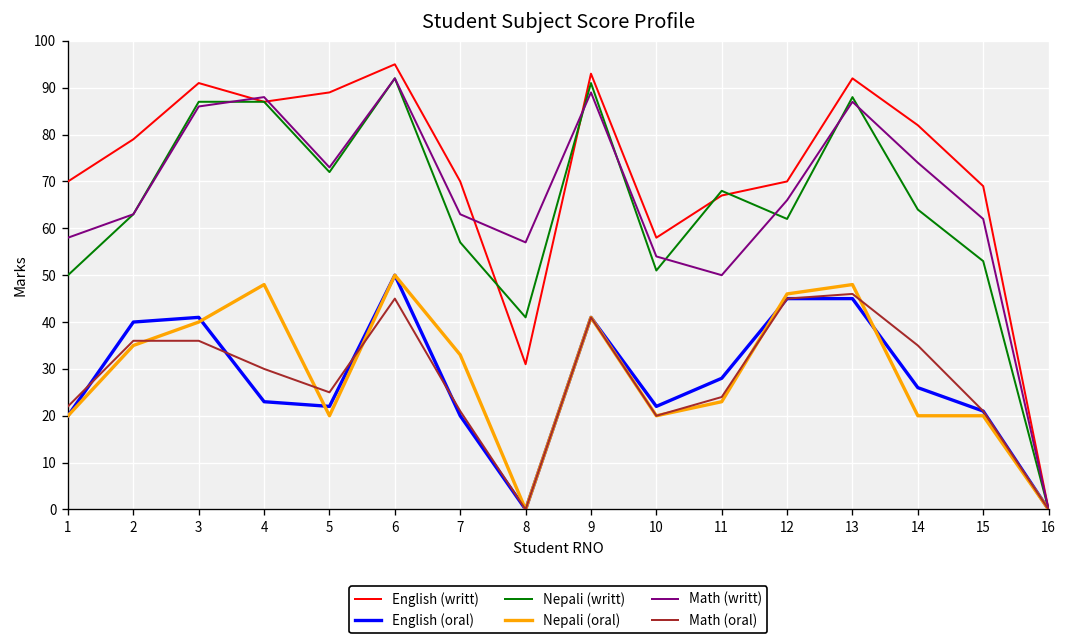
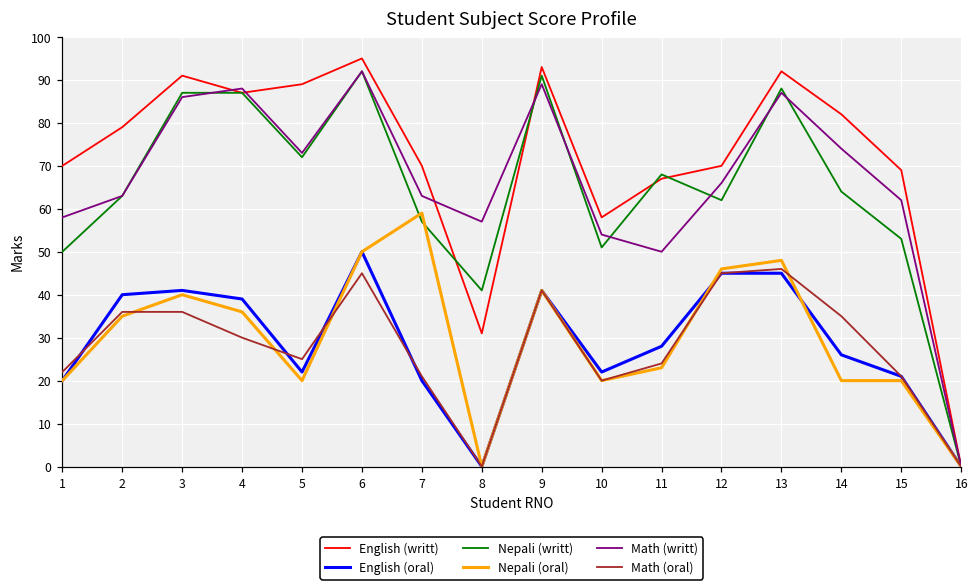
  {
    "English (writt)": {
      "1": 70,
      "2": 79,
      "3": 91,
      "5": 89,
      "6": 95,
      "7": 70,
      "8": 31,
      "9": 93,
      "10": 58,
      "11": 67,
      "12": 70,
      "13": 92,
      "14": 82,
      "15": 69
    },
    "English (oral)": {
      "2": 40,
      "3": 41,
-     "4": 23,
+     "4": 39,
      "5": 22,
      "7": 20,
      "10": 22,
      "11": 28,
      "13": 45,
      "14": 26
    },
    "Nepali (writt)": {
      "1": 50,
      "3": 87,
      "5": 72,
      "7": 57,
      "8": 41,
      "9": 91,
      "10": 51,
      "11": 68,
      "12": 62,
      "13": 88,
      "14": 64,
      "15": 53
    },
    "Nepali (oral)": {
      "2": 35,
      "3": 40,
-     "4": 48,
+     "4": 36,
      "5": 20,
-     "7": 33,
+     "7": 59,
      "11": 23,
      "12": 46,
      "13": 48,
      "14": 20,
      "15": 20
    },
    "Math (writt)": {
      "1": 58,
      "3": 86,
      "4": 88,
      "5": 73,
      "7": 63,
      "8": 57,
      "9": 89,
      "10": 54,
      "11": 50,
      "12": 66,
      "13": 87,
      "14": 74,
      "15": 62
    },
    "Math (oral)": {
      "1": 22,
      "2": 36,
      "3": 36,
      "4": 30,
      "5": 25,
      "6": 45,
      "7": 21,
      "11": 24,
      "13": 46,
      "14": 35
    }
  }
